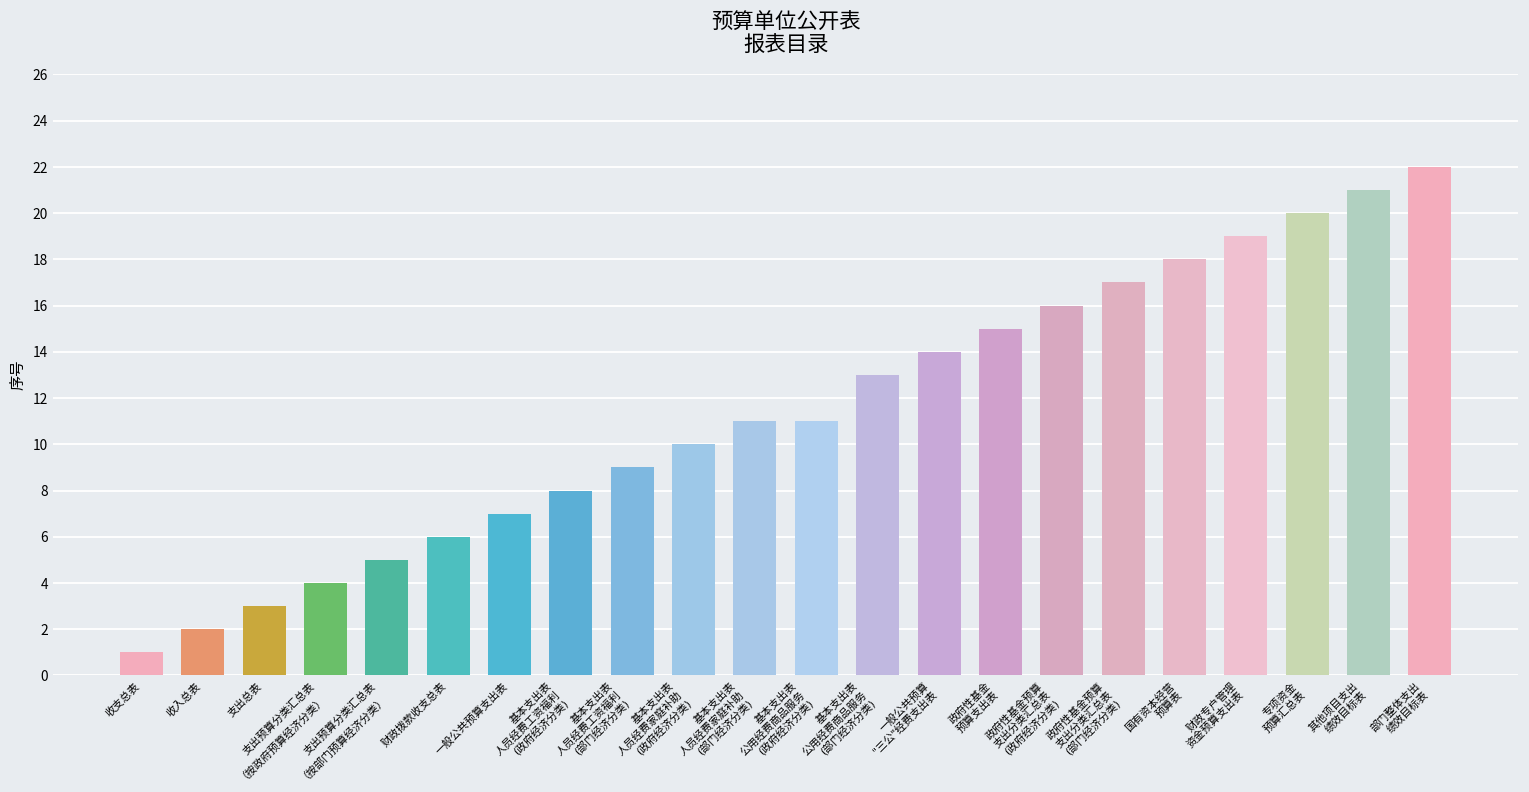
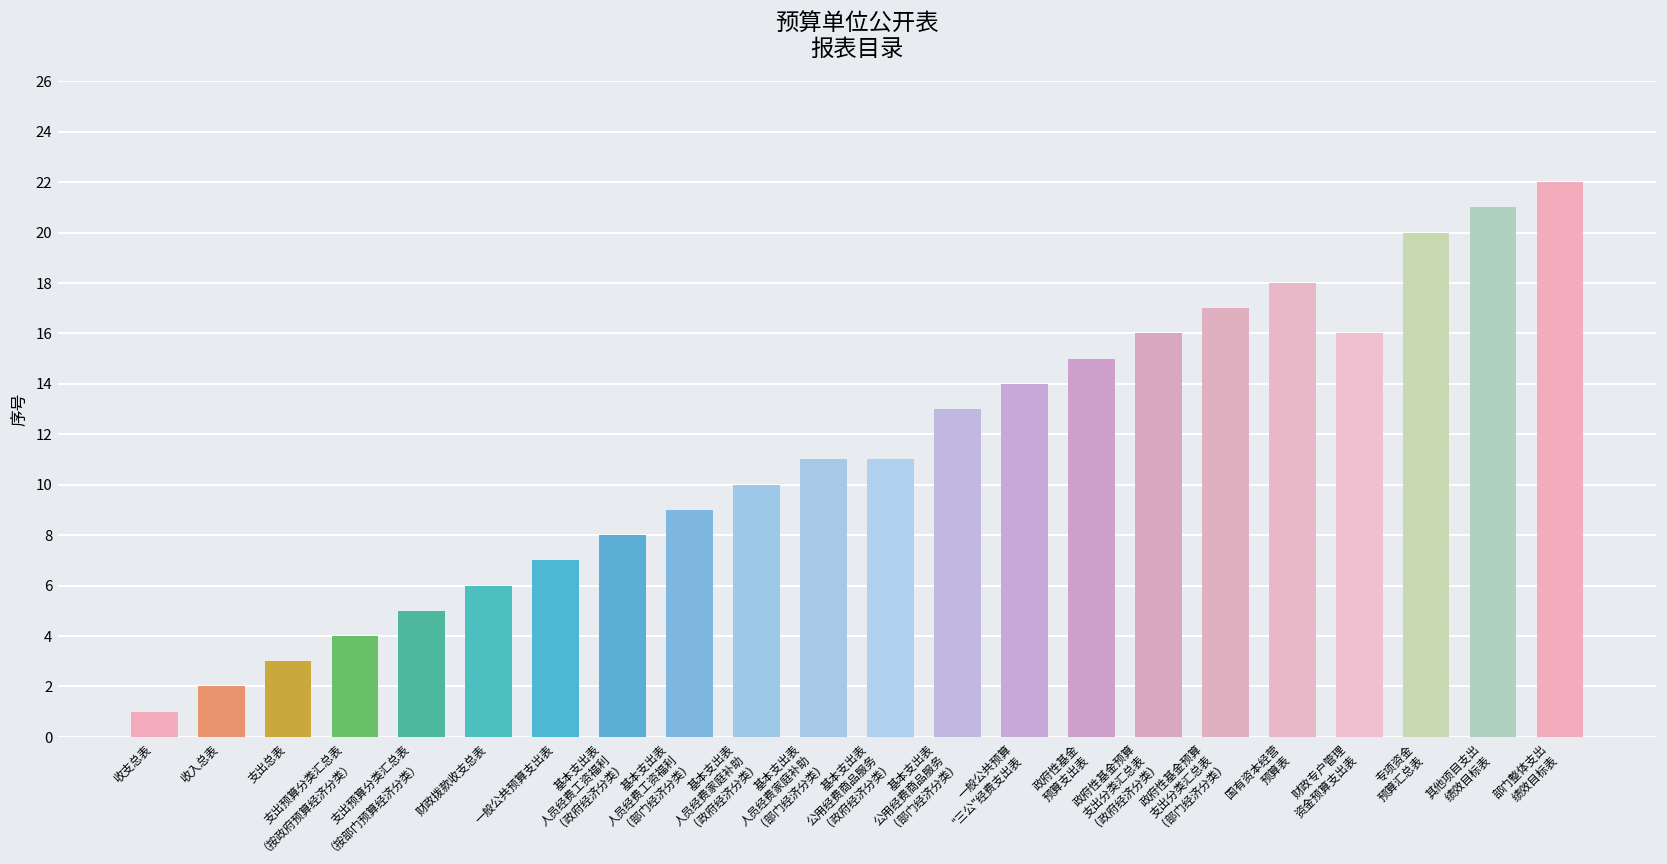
  {
    "收支总表": 1,
    "收入总表": 2,
    "支出总表": 3,
    "支出预算分类汇总表 （按政府预算经济分类）": 4,
    "支出预算分类汇总表 （按部门预算经济分类）": 5,
    "财政拨款收支总表": 6,
    "一般公共预算支出表": 7,
    "基本支出表 人员经费工资福利 (政府经济分类)": 8,
    "基本支出表 人员经费工资福利 (部门经济分类)": 9,
    "基本支出表 人员经费家庭补助 (政府经济分类)": 10,
    "基本支出表 人员经费家庭补助 (部门经济分类)": 11,
    "基本支出表 公用经费商品服务 (政府经济分类)": 11,
    "基本支出表 公用经费商品服务 (部门经济分类)": 13,
    "一般公共预算 \"三公\"经费支出表": 14,
    "政府性基金 预算支出表": 15,
    "政府性基金预算 支出分类汇总表 (政府经济分类)": 16,
    "政府性基金预算 支出分类汇总表 (部门经济分类)": 17,
    "国有资本经营 预算表": 18,
-   "财政专户管理 资金预算支出表": 19,
+   "财政专户管理 资金预算支出表": 16,
    "专项资金 预算汇总表": 20,
    "其他项目支出 绩效目标表": 21,
    "部门整体支出 绩效目标表": 22
  }
